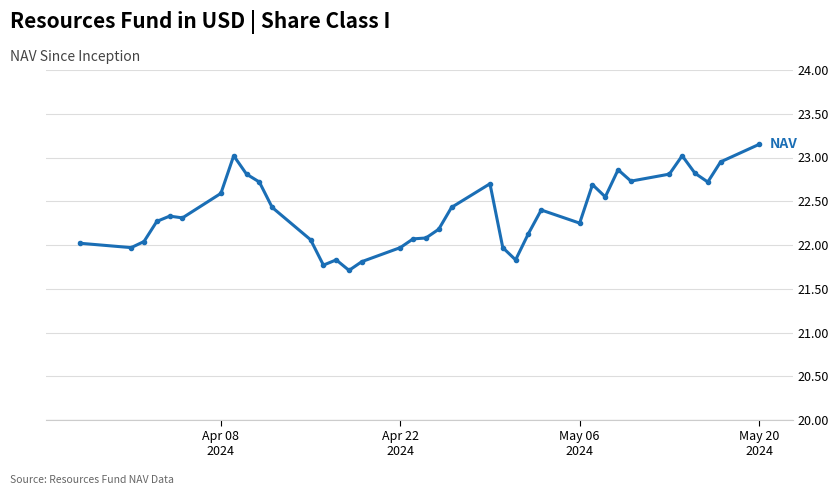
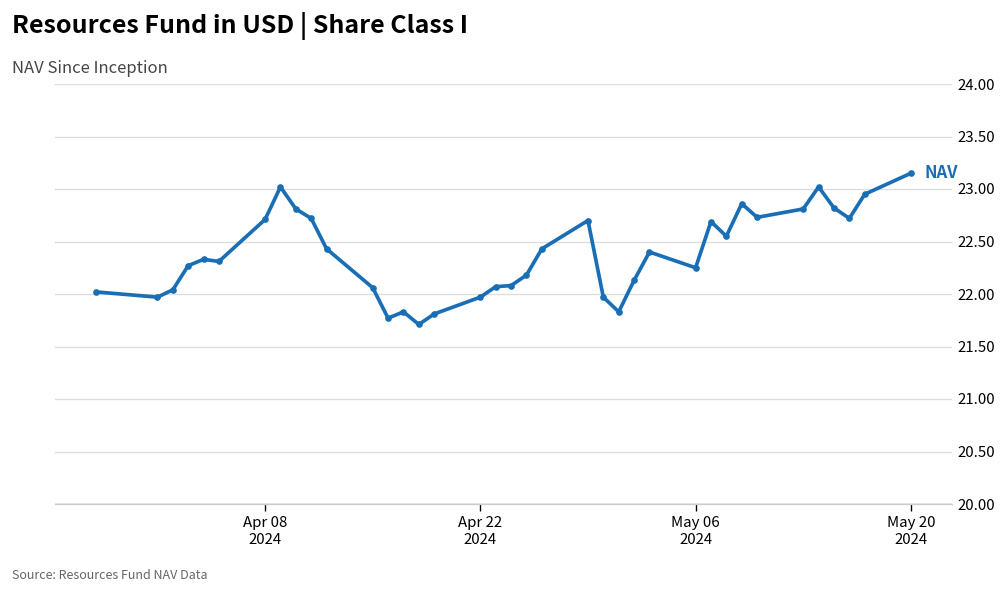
  {
-   "Apr 08 2024": 22.6,
+   "Apr 08 2024": 22.7,
    "Apr 22 2024": 22.0,
    "May 06 2024": 22.3,
    "May 20 2024": 23.2
  }
